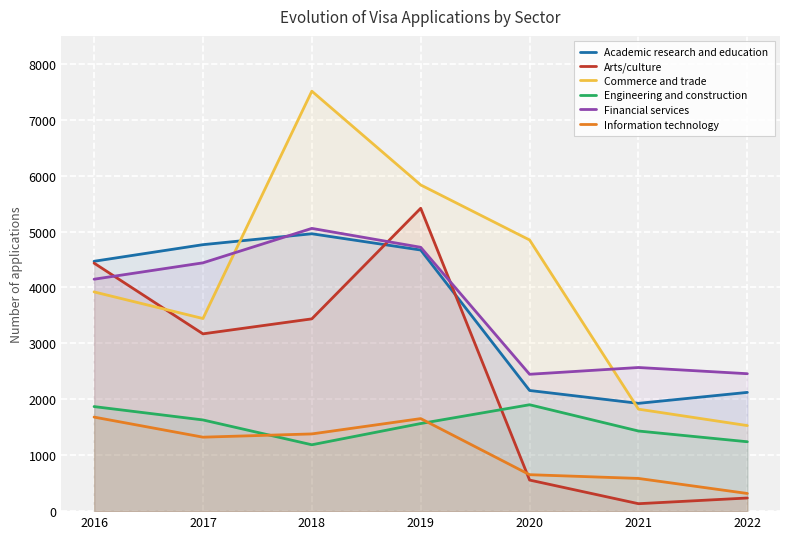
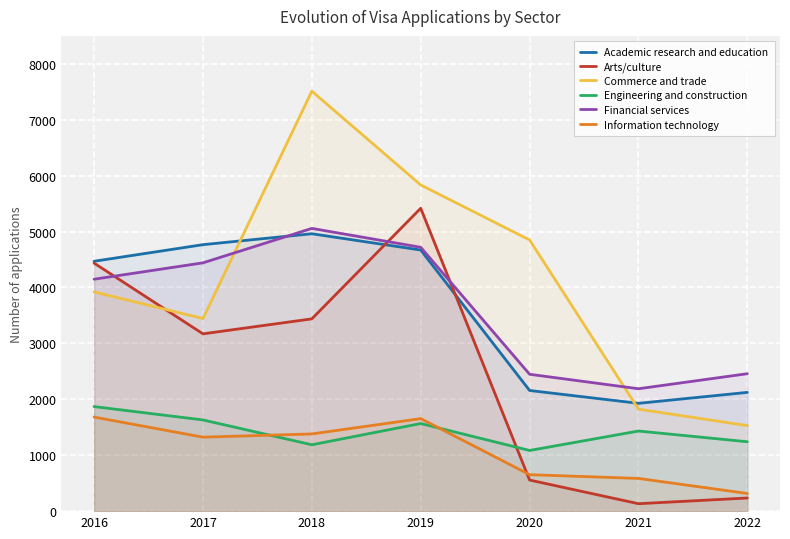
  {
    "Academic research and education": {
      "2017": 4800,
      "2018": 5000,
      "2019": 4700,
      "2020": 2200,
      "2021": 1900,
      "2022": 2100
    },
    "Arts/culture": {
      "2017": 3200,
      "2018": 3400,
      "2019": 5400,
      "2020": 600,
      "2021": 100,
      "2022": 200
    },
    "Commerce and trade": {
      "2016": 3900,
      "2017": 3400,
      "2018": 7500,
      "2019": 5800,
      "2020": 4900,
      "2021": 1800,
      "2022": 1500
    },
    "Engineering and construction": {
      "2016": 1900,
      "2017": 1600,
      "2018": 1200,
      "2019": 1600,
-     "2020": 1900,
+     "2020": 1100,
      "2021": 1400,
      "2022": 1200
    },
    "Financial services": {
      "2016": 4100,
      "2017": 4400,
      "2018": 5100,
      "2019": 4700,
      "2020": 2400,
-     "2021": 2600,
+     "2021": 2200,
      "2022": 2500
    },
    "Information technology": {
      "2016": 1700,
      "2017": 1300,
      "2018": 1400,
      "2019": 1700,
      "2020": 700,
      "2021": 600,
      "2022": 300
    }
  }
